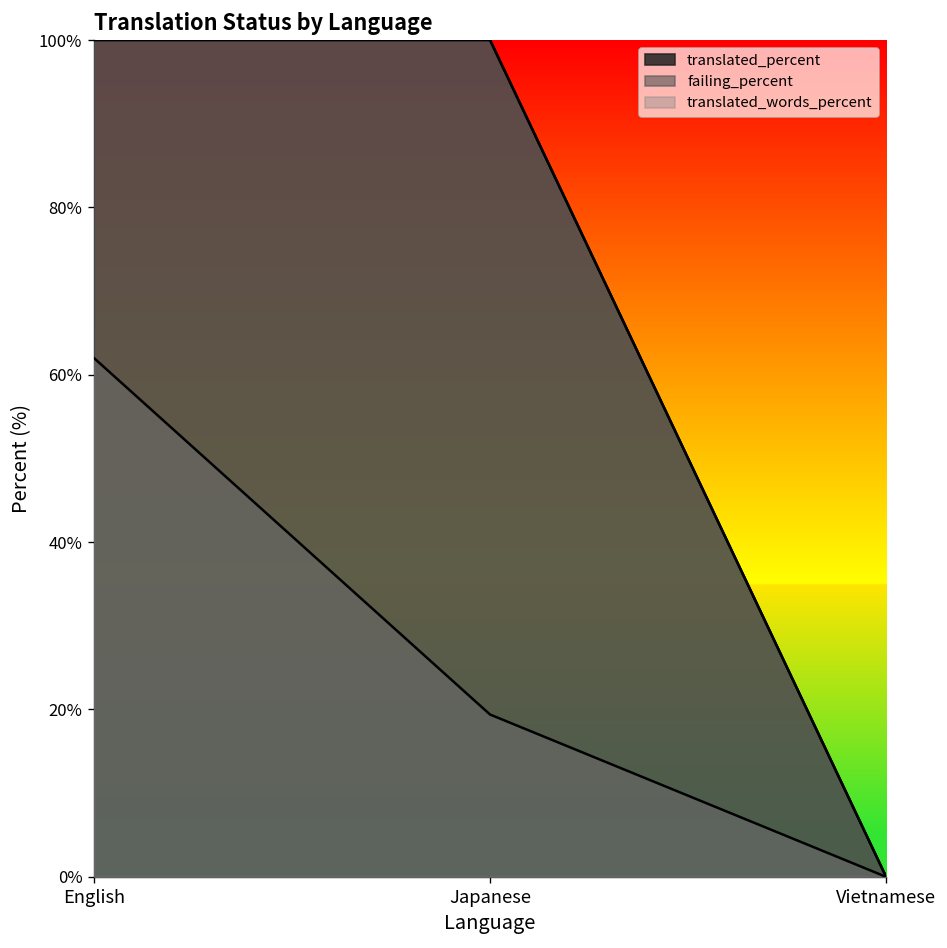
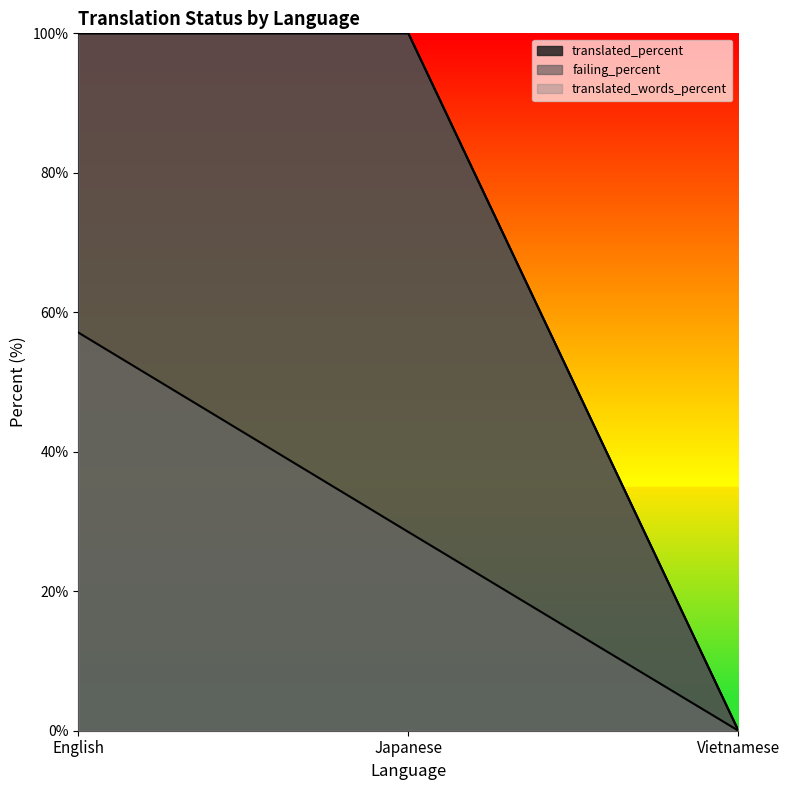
  {
    "translated_words_percent": {
      "English": "100%",
      "Japanese": "100%"
    },
    "failing_percent": {
-     "English": "62%",
-     "Japanese": "19%"
+     "English": "57%",
+     "Japanese": "29%"
    }
  }
